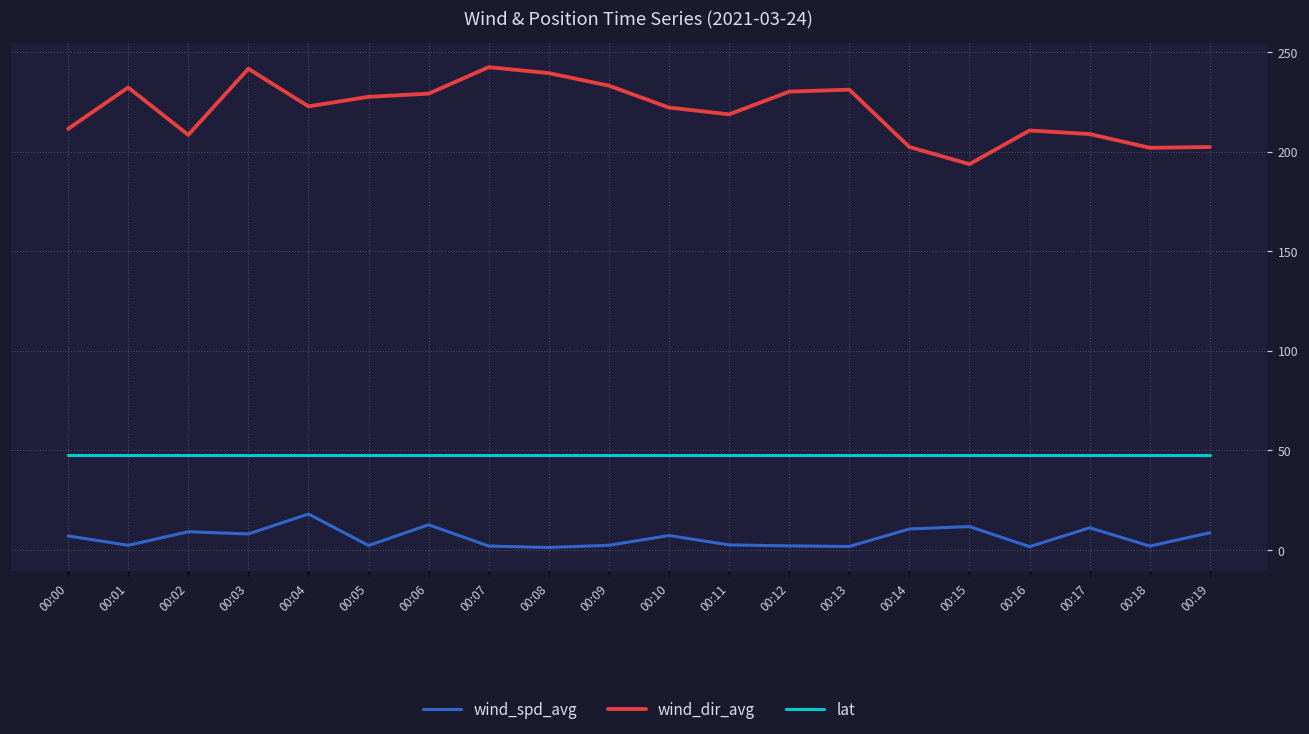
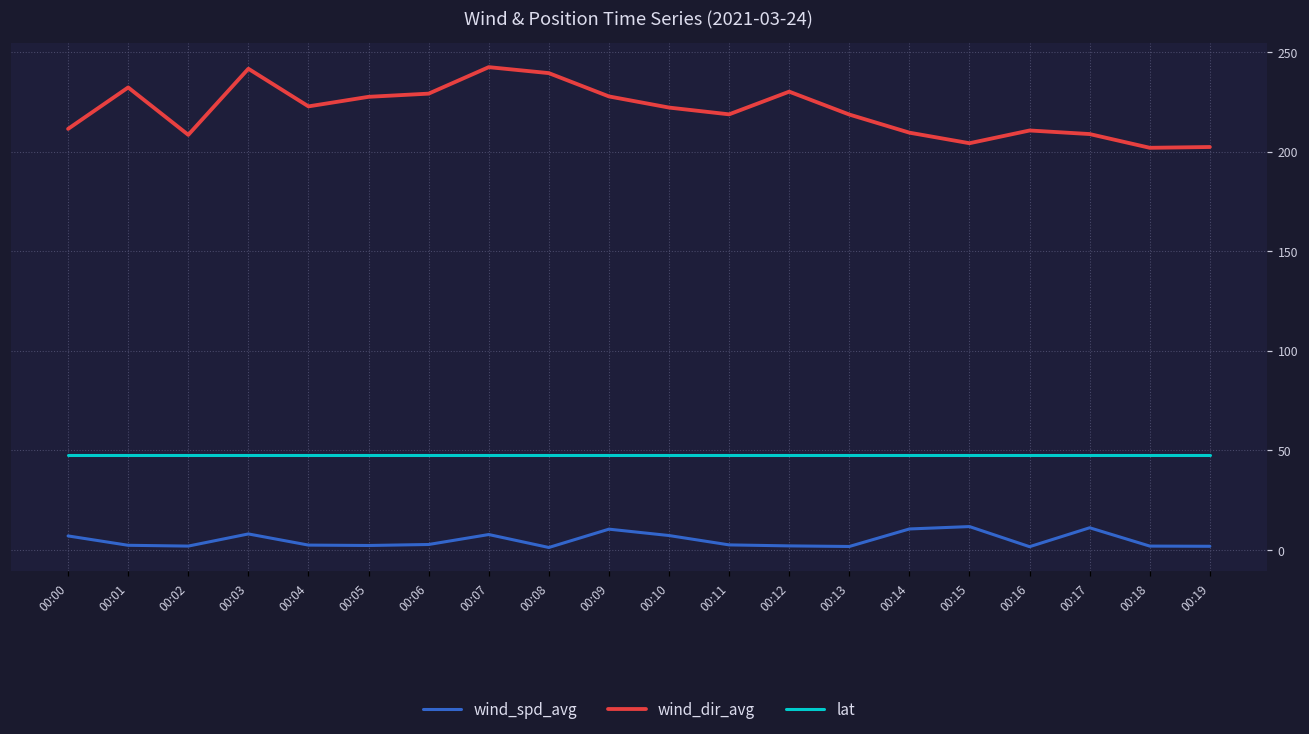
  {
    "wind_spd_avg": {
      "00:00": 7,
      "00:01": 2,
-     "00:02": 9,
+     "00:02": 2,
      "00:03": 8,
-     "00:04": 18,
+     "00:04": 3,
      "00:05": 2,
-     "00:06": 13,
-     "00:07": 2,
+     "00:06": 3,
+     "00:07": 8,
      "00:08": 1,
-     "00:09": 2,
+     "00:09": 11,
      "00:10": 7,
      "00:11": 3,
      "00:12": 2,
      "00:13": 2,
      "00:14": 11,
      "00:15": 12,
      "00:16": 2,
      "00:17": 11,
      "00:18": 2,
-     "00:19": 9
+     "00:19": 2
    },
    "wind_dir_avg": {
      "00:00": 212,
      "00:01": 232,
      "00:02": 209,
      "00:03": 242,
      "00:04": 223,
      "00:05": 228,
      "00:06": 229,
      "00:07": 243,
      "00:08": 240,
-     "00:09": 233,
+     "00:09": 228,
      "00:10": 222,
      "00:11": 219,
      "00:12": 230,
-     "00:13": 231,
-     "00:14": 202,
-     "00:15": 194,
+     "00:13": 219,
+     "00:14": 210,
+     "00:15": 204,
      "00:16": 211,
      "00:17": 209,
      "00:18": 202,
      "00:19": 202
    },
    "lat": {
      "00:00": 48,
      "00:01": 48,
      "00:02": 48,
      "00:03": 48,
      "00:04": 48,
      "00:05": 48,
      "00:06": 48,
      "00:07": 48,
      "00:08": 48,
      "00:09": 48,
      "00:10": 48,
      "00:11": 48,
      "00:12": 48,
      "00:13": 48,
      "00:14": 48,
      "00:15": 48,
      "00:16": 48,
      "00:17": 48,
      "00:18": 48,
      "00:19": 48
    }
  }
